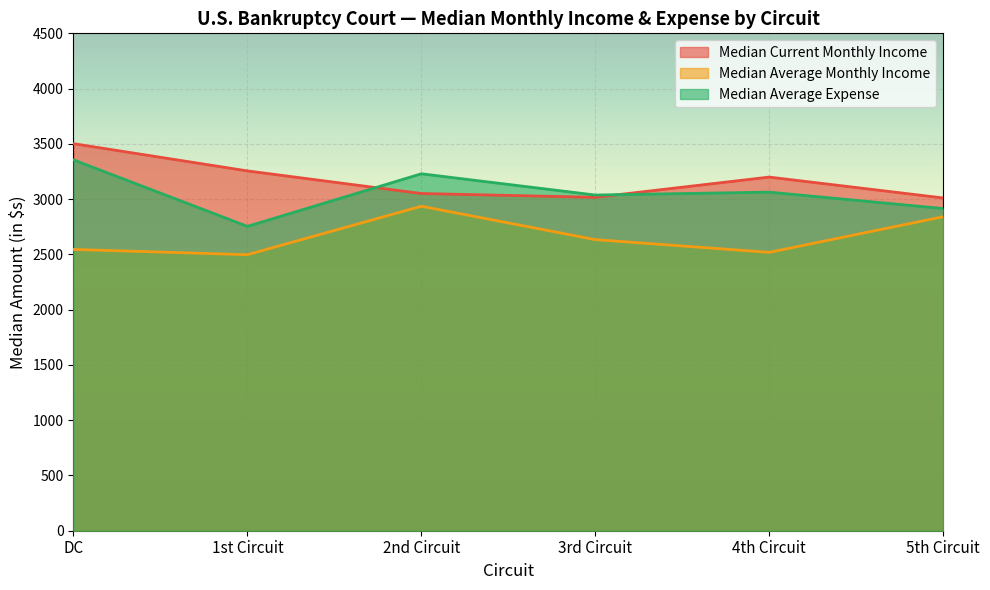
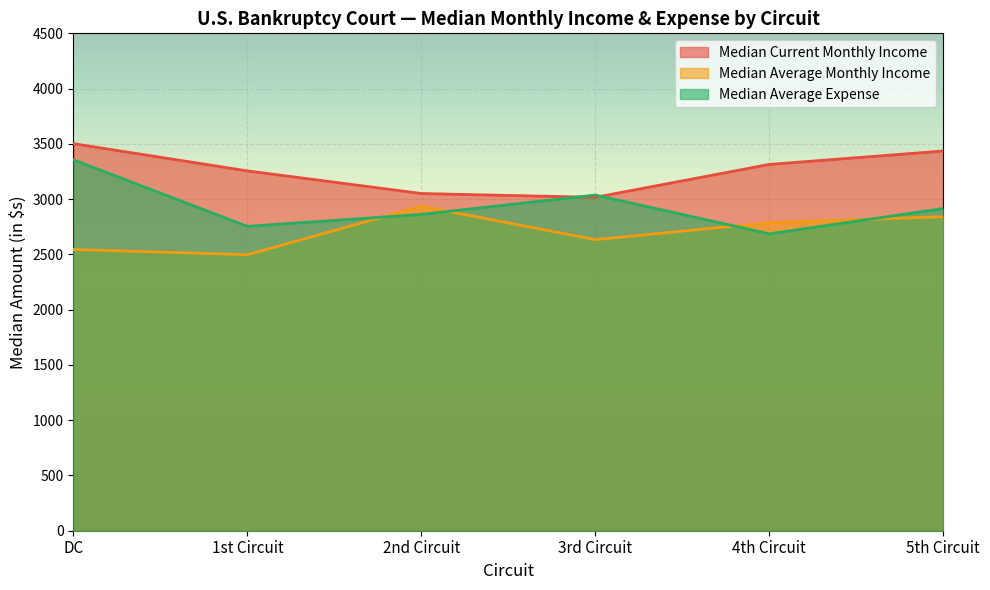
  {
    "Median Current Monthly Income": {
      "DC": 3500,
      "1st Circuit": 3260,
      "2nd Circuit": 3050,
-     "4th Circuit": 3200,
-     "5th Circuit": 3010
+     "4th Circuit": 3310,
+     "5th Circuit": 3440
    },
    "Median Average Monthly Income": {
      "DC": 2550,
      "1st Circuit": 2500,
      "2nd Circuit": 2940,
      "3rd Circuit": 2630,
-     "4th Circuit": 2520,
+     "4th Circuit": 2790,
      "5th Circuit": 2840
    },
    "Median Average Expense": {
      "DC": 3360,
      "1st Circuit": 2750,
-     "2nd Circuit": 3230,
-     "4th Circuit": 3060,
+     "2nd Circuit": 2860,
+     "4th Circuit": 2690,
      "5th Circuit": 2910
    }
  }
